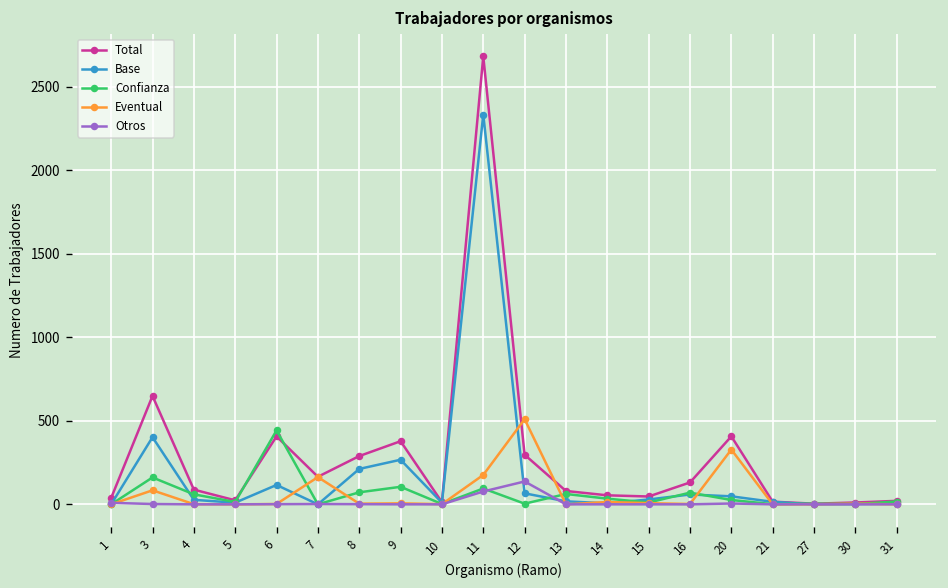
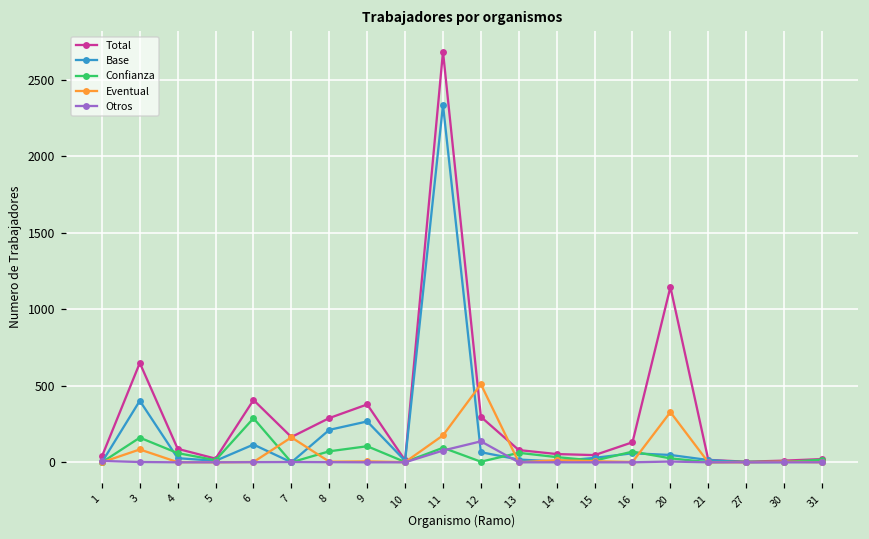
  {
    "Total": {
      "1": 40,
      "3": 650,
      "4": 90,
      "6": 410,
      "8": 290,
      "9": 380,
      "11": 2680,
      "12": 300,
      "14": 50,
      "15": 50,
      "16": 130,
-     "20": 410
+     "20": 1150
    },
    "Base": {
      "3": 400,
      "4": 30,
      "6": 120,
      "8": 210,
      "9": 270,
      "11": 2330,
      "12": 70,
      "20": 50
    },
    "Confianza": {
      "3": 160,
      "4": 60,
-     "6": 440,
+     "6": 290,
      "8": 70,
      "9": 110,
      "12": 0,
      "14": 30,
      "20": 30
    },
    "Eventual": {
      "3": 80,
      "11": 180,
      "12": 510,
      "20": 330
    },
    "Otros": {
      "3": 0,
      "12": 140,
      "20": 10
    }
  }
